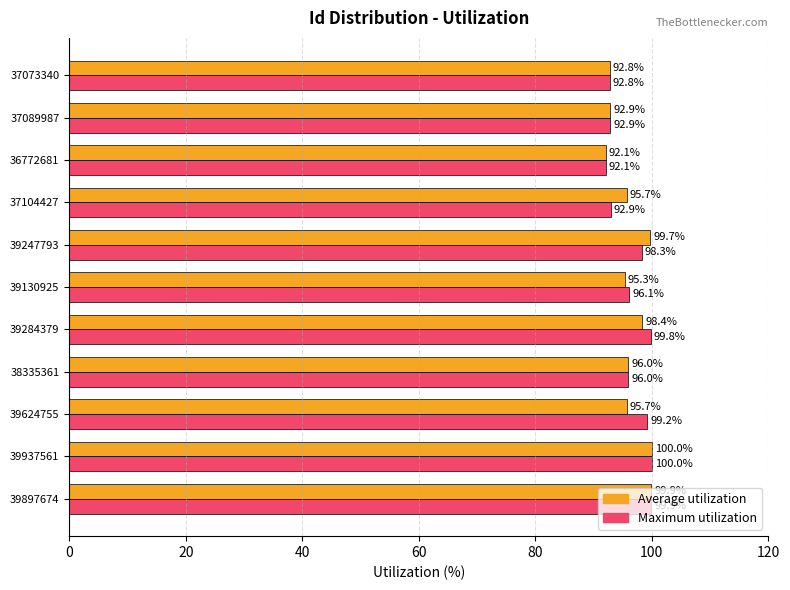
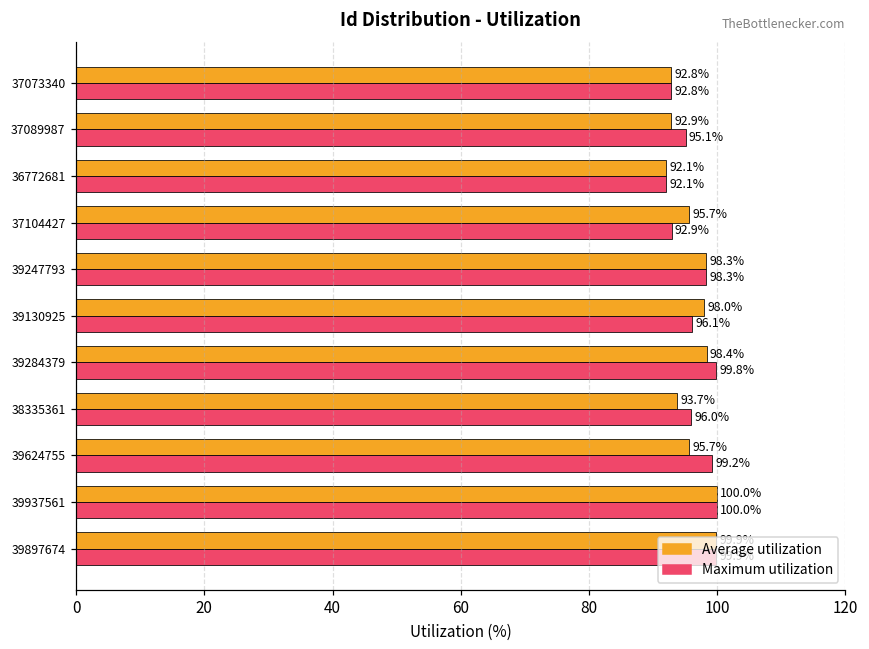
  {
    "Average utilization": {
      "37073340": "92.8%",
      "37089987": "92.9%",
      "36772681": "92.1%",
      "37104427": "95.7%",
-     "39247793": "99.7%",
-     "39130925": "95.3%",
+     "39247793": "98.3%",
+     "39130925": "98.0%",
      "39284379": "98.4%",
-     "38335361": "96.0%",
+     "38335361": "93.7%",
      "39624755": "95.7%",
      "39937561": "100.0%"
    },
    "Maximum utilization": {
      "37073340": "92.8%",
-     "37089987": "92.9%",
+     "37089987": "95.1%",
      "36772681": "92.1%",
      "37104427": "92.9%",
      "39247793": "98.3%",
      "39130925": "96.1%",
      "39284379": "99.8%",
      "38335361": "96.0%",
      "39624755": "99.2%",
      "39937561": "100.0%"
    }
  }
